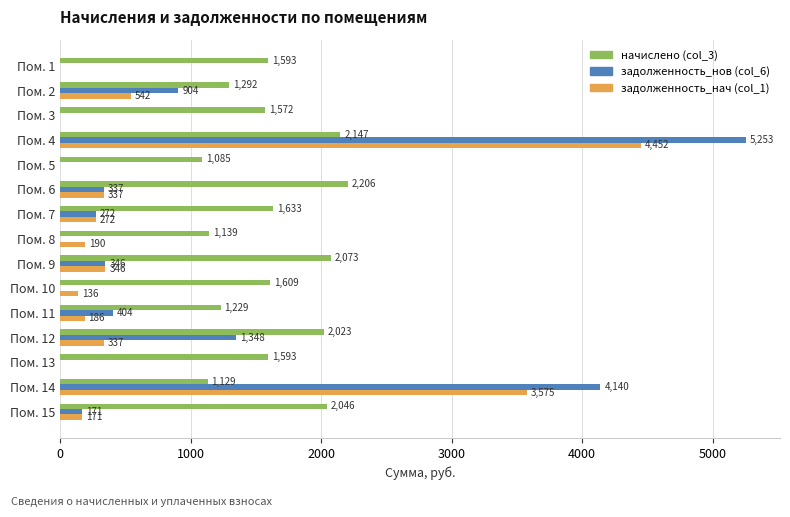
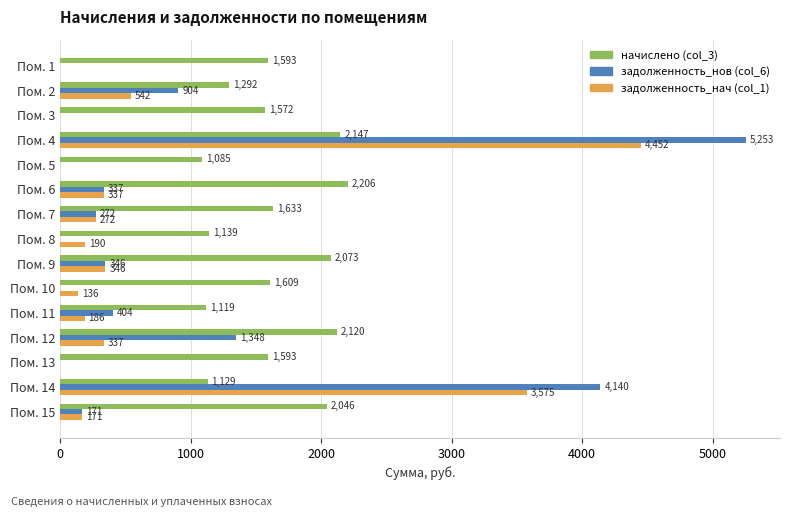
  {
    "начислено (col_3)": {
      "Пом. 1": "1,593",
      "Пом. 2": "1,292",
      "Пом. 3": "1,572",
      "Пом. 4": "2,147",
      "Пом. 5": "1,085",
      "Пом. 6": "2,206",
      "Пом. 7": "1,633",
      "Пом. 8": "1,139",
      "Пом. 9": "2,073",
      "Пом. 10": "1,609",
-     "Пом. 11": "1,229",
-     "Пом. 12": "2,023",
+     "Пом. 11": "1,119",
+     "Пом. 12": "2,120",
      "Пом. 13": "1,593",
      "Пом. 14": "1,129",
      "Пом. 15": "2,046"
    },
    "задолженность_нов (col_6)": {
      "Пом. 2": "904",
      "Пом. 4": "5,253",
      "Пом. 11": "404",
      "Пом. 12": "1,348",
      "Пом. 14": "4,140"
    },
    "задолженность_нач (col_1)": {
      "Пом. 2": "542",
      "Пом. 4": "4,452",
      "Пом. 8": "190",
      "Пом. 10": "136",
      "Пом. 11": "186",
      "Пом. 12": "337",
      "Пом. 14": "3,575"
    }
  }
